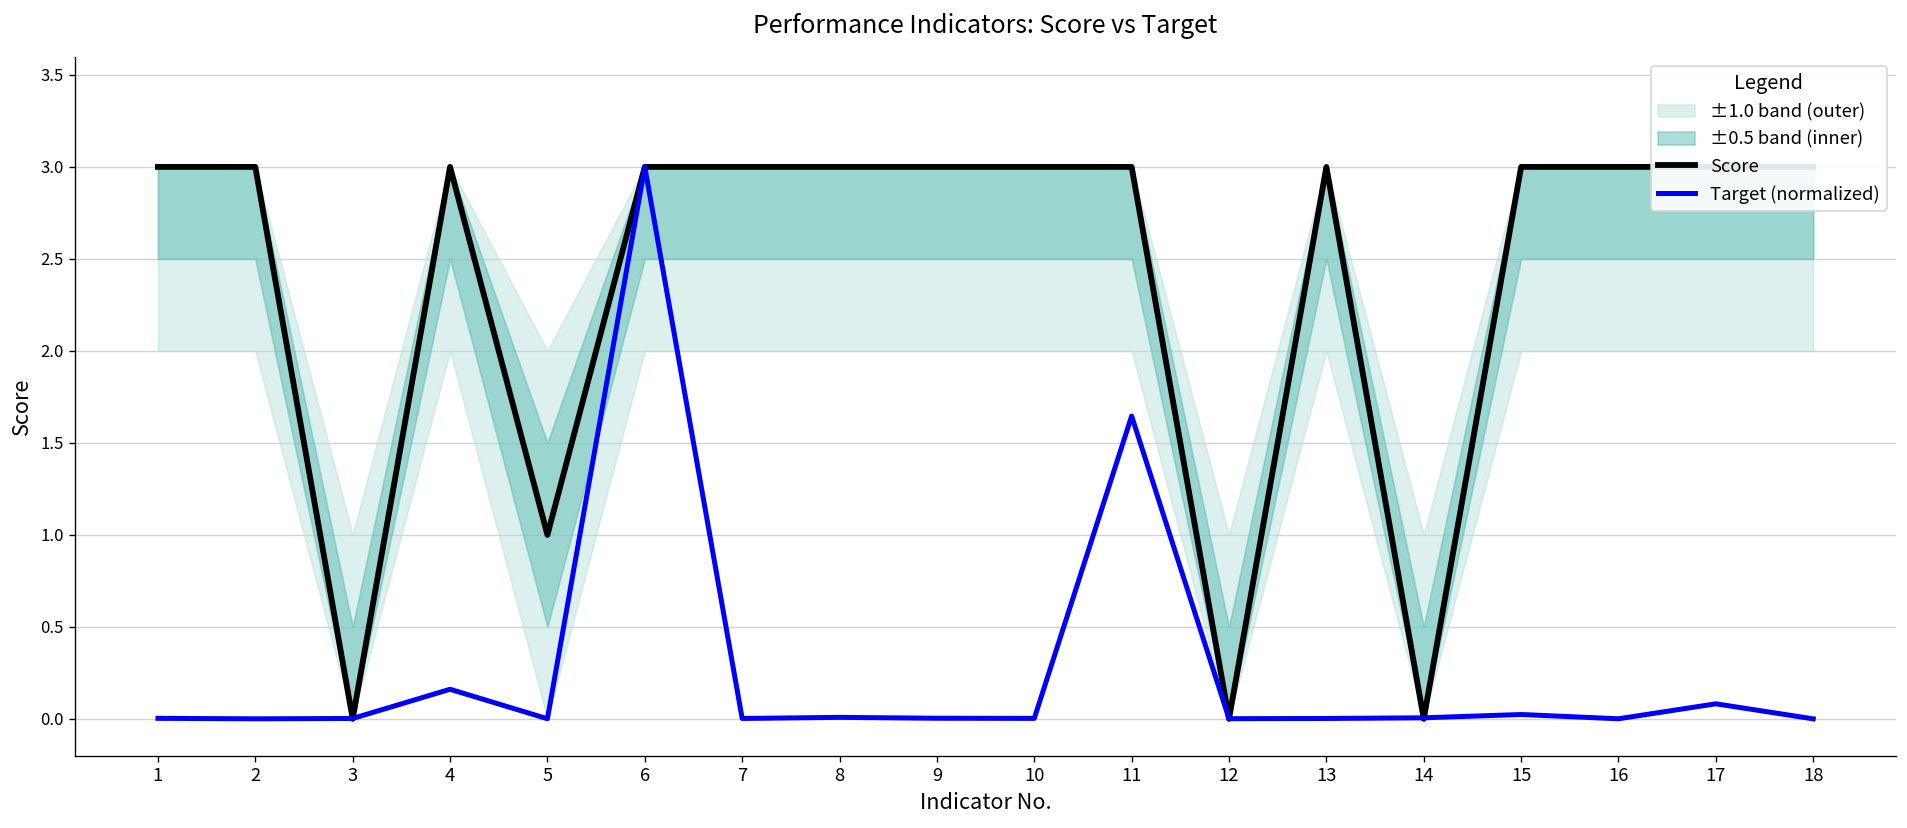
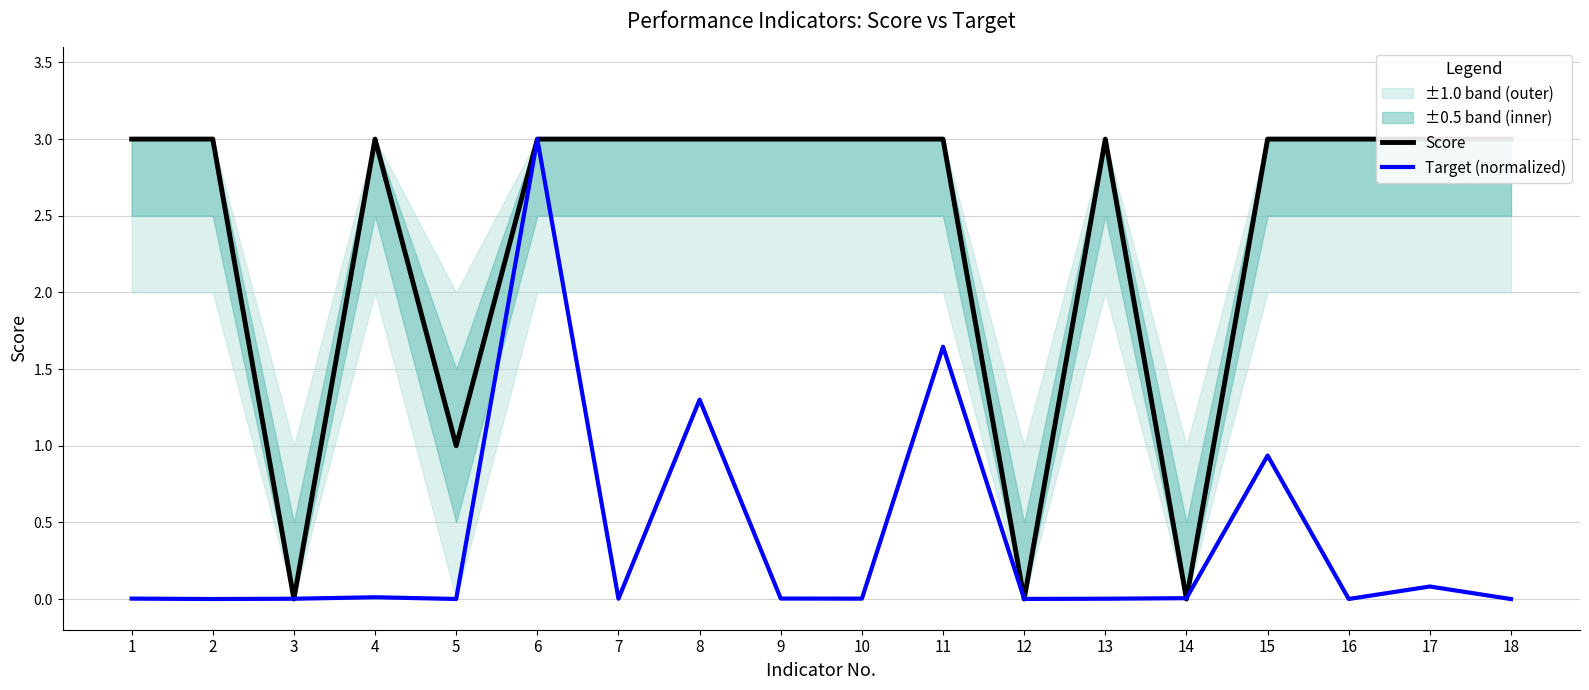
  {
    "Score": {
      "5": 1.00
    },
    "Target (normalized)": {
      "1": 0.00,
      "2": 0.00,
-     "4": 0.16,
+     "4": 0.01,
      "5": 0.00,
      "7": 0.00,
-     "8": 0.01,
+     "8": 1.30,
      "9": 0.00,
      "10": 0.00,
      "11": 1.65,
      "13": 0.00,
-     "15": 0.02,
+     "15": 0.94,
      "16": 0.00,
      "17": 0.08,
      "18": 0.00
    }
  }
